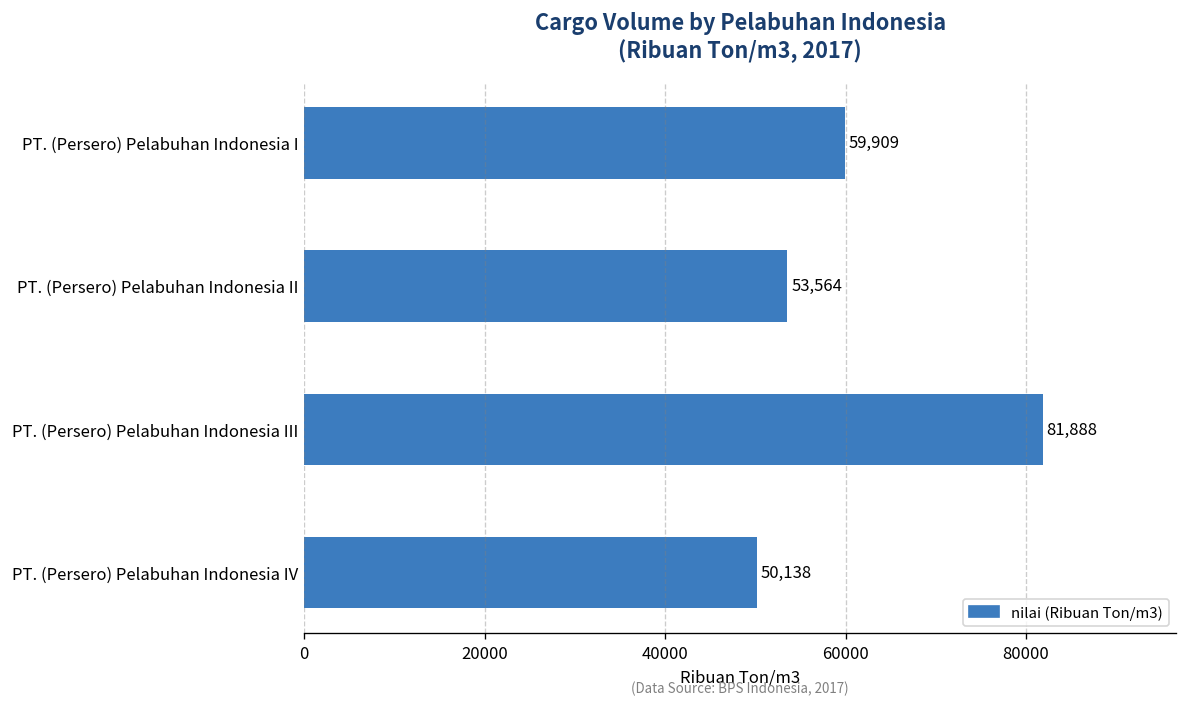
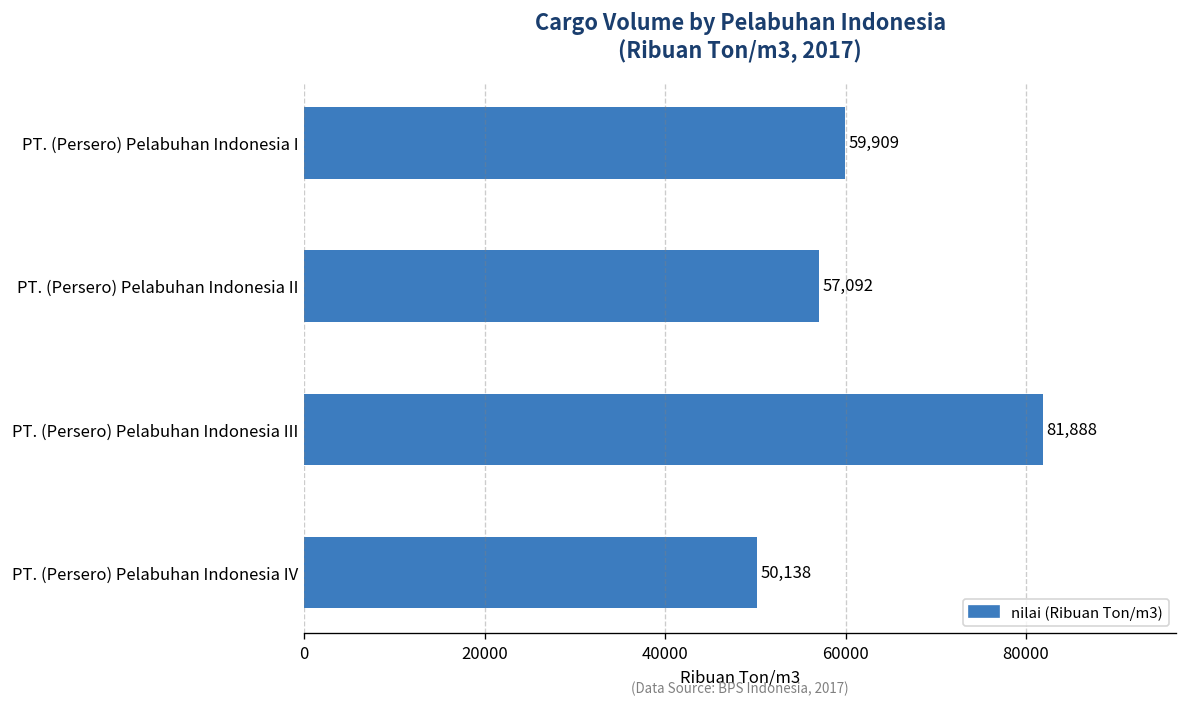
  {
-   "PT. (Persero) Pelabuhan Indonesia II": "53,564",
+   "PT. (Persero) Pelabuhan Indonesia II": "57,092",
    "PT. (Persero) Pelabuhan Indonesia III": "81,888",
    "PT. (Persero) Pelabuhan Indonesia IV": "50,138"
  }
